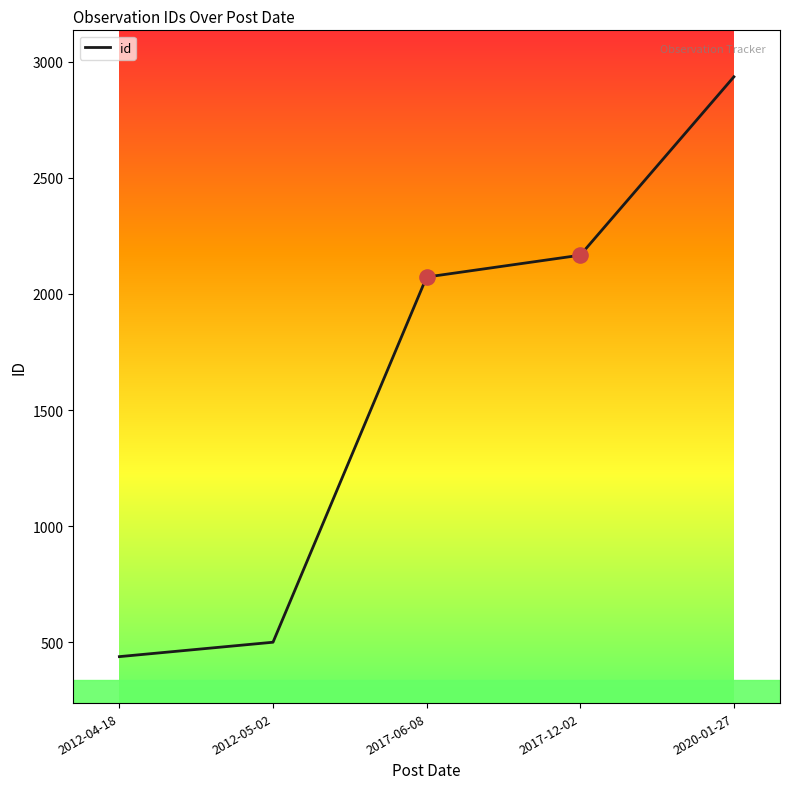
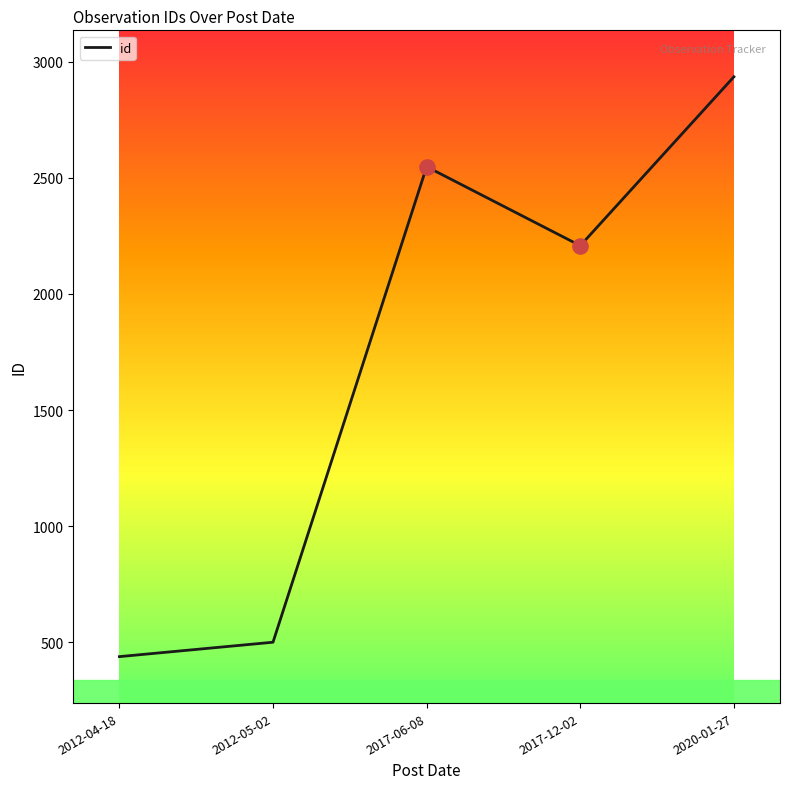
  {
    "id": {
      "2012-04-18": 440,
      "2012-05-02": 500,
-     "2017-06-08": 2070,
-     "2017-12-02": 2170,
+     "2017-06-08": 2550,
+     "2017-12-02": 2210,
      "2020-01-27": 2940
    }
  }
